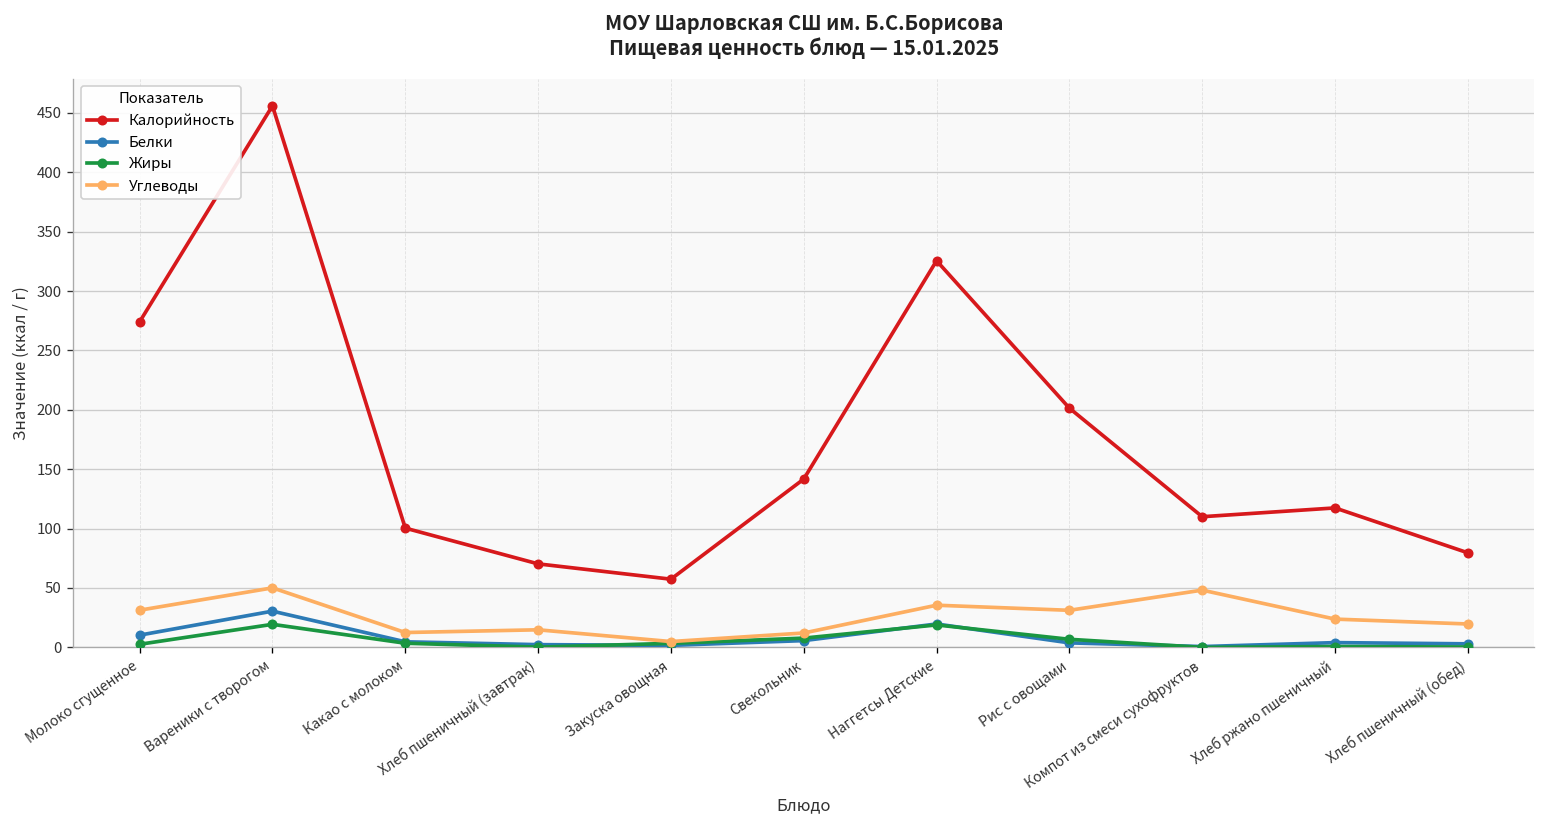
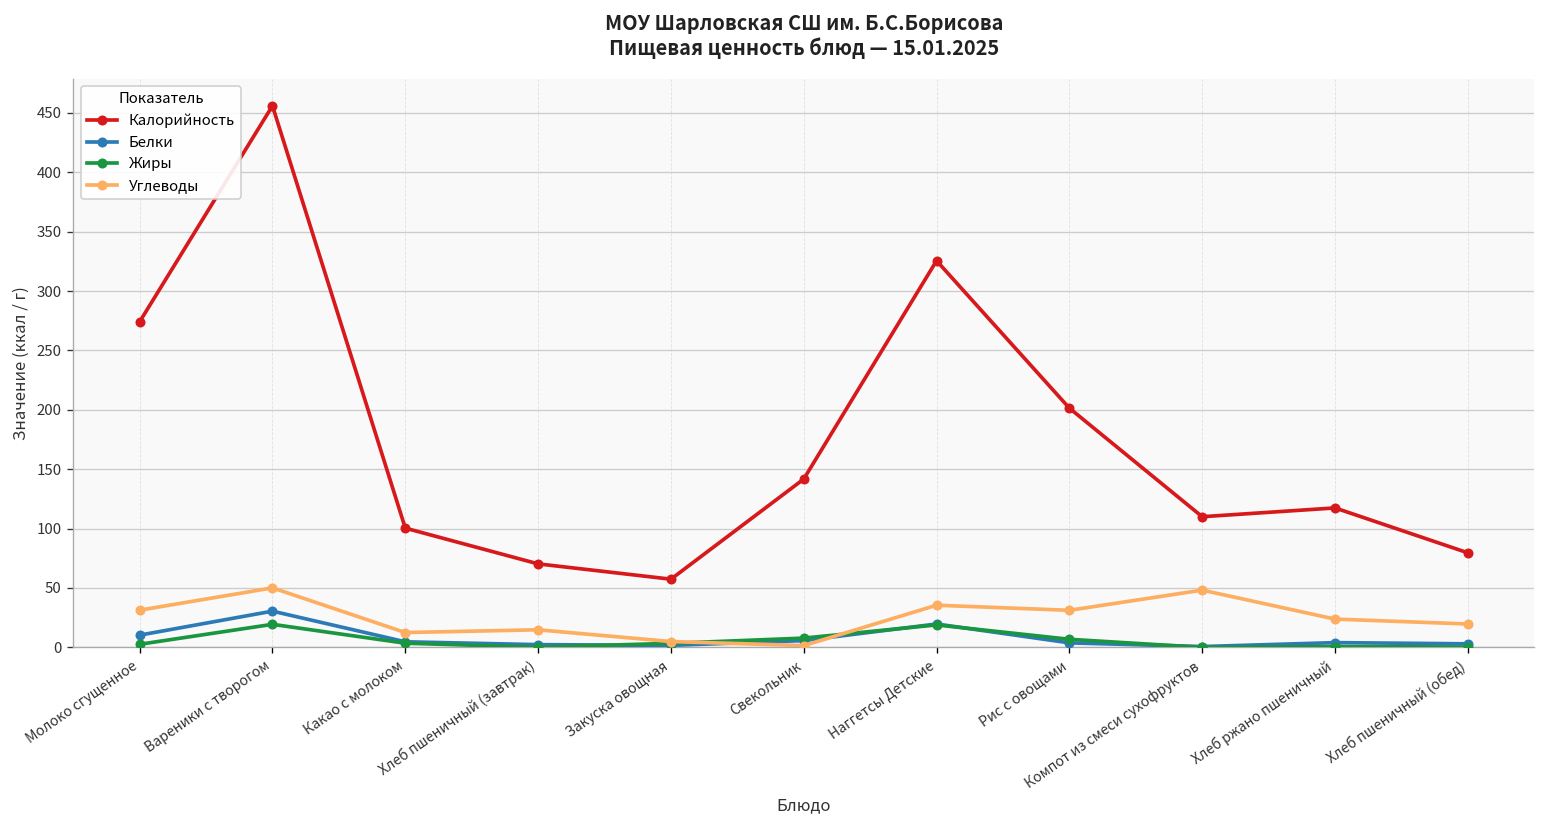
  {
    "Калорийность": {
      "Молоко сгущенное": 270,
      "Вареники с творогом": 460,
      "Какао с молоком": 100,
      "Хлеб пшеничный (завтрак)": 70,
      "Закуска овощная": 60,
      "Свекольник": 140,
      "Наггетсы Детские": 330,
      "Рис с овощами": 200,
      "Компот из смеси сухофруктов": 110,
      "Хлеб ржано пшеничный": 120,
      "Хлеб пшеничный (обед)": 80
    },
    "Белки": {
      "Молоко сгущенное": 10,
      "Вареники с творогом": 30,
      "Рис с овощами": 0,
      "Хлеб ржано пшеничный": 0,
      "Хлеб пшеничный (обед)": 0
    },
    "Жиры": {
      "Молоко сгущенное": 0,
      "Вареники с творогом": 20,
      "Рис с овощами": 10,
      "Хлеб ржано пшеничный": 0,
      "Хлеб пшеничный (обед)": 0
    },
    "Углеводы": {
      "Молоко сгущенное": 30,
      "Вареники с творогом": 50,
      "Какао с молоком": 10,
      "Хлеб пшеничный (завтрак)": 10,
-     "Свекольник": 10,
+     "Свекольник": 0,
      "Наггетсы Детские": 40,
      "Рис с овощами": 30,
      "Компот из смеси сухофруктов": 50,
      "Хлеб ржано пшеничный": 20,
      "Хлеб пшеничный (обед)": 20
    }
  }
